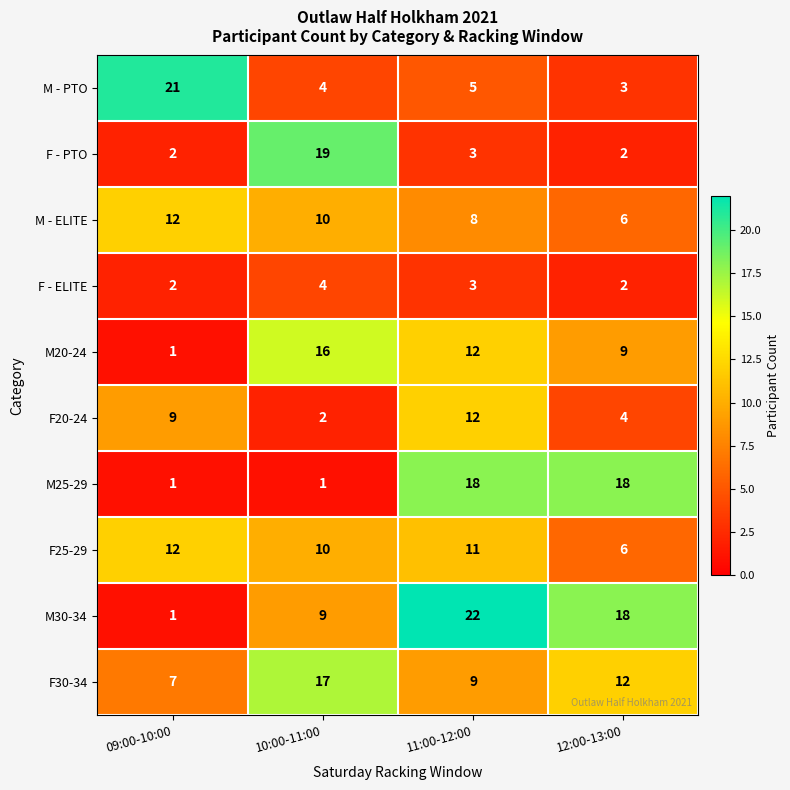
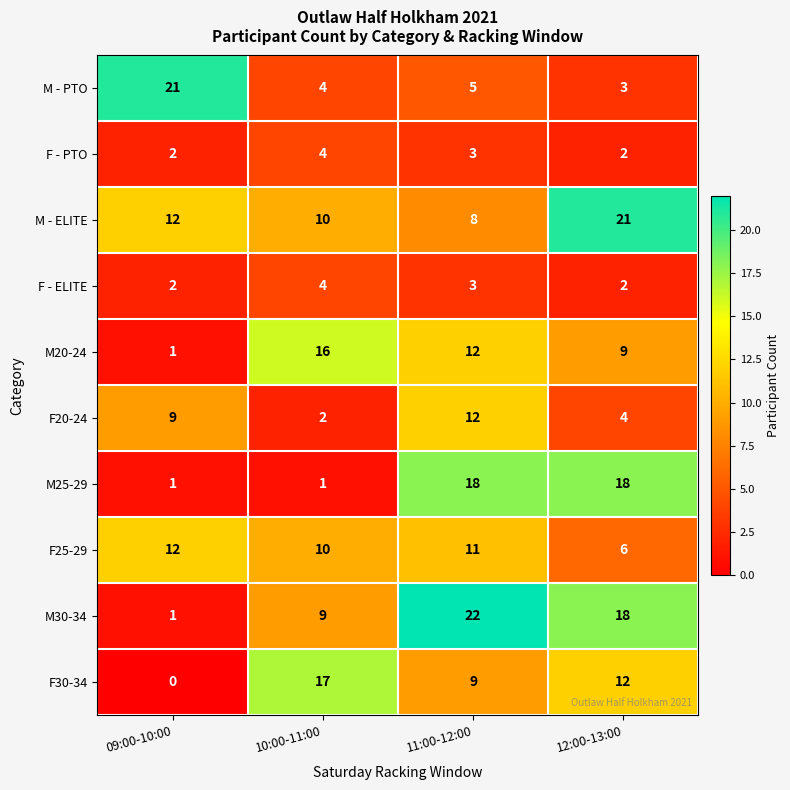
  {
    "M - PTO": {
      "09:00-10:00": 21,
      "10:00-11:00": 4,
      "11:00-12:00": 5,
      "12:00-13:00": 3
    },
    "F - PTO": {
      "09:00-10:00": 2,
-     "10:00-11:00": 19,
+     "10:00-11:00": 4,
      "11:00-12:00": 3,
      "12:00-13:00": 2
    },
    "M - ELITE": {
      "09:00-10:00": 12,
      "10:00-11:00": 10,
      "11:00-12:00": 8,
-     "12:00-13:00": 6
+     "12:00-13:00": 21
    },
    "F - ELITE": {
      "09:00-10:00": 2,
      "10:00-11:00": 4,
      "11:00-12:00": 3,
      "12:00-13:00": 2
    },
    "M20-24": {
      "09:00-10:00": 1,
      "10:00-11:00": 16,
      "11:00-12:00": 12,
      "12:00-13:00": 9
    },
    "F20-24": {
      "09:00-10:00": 9,
      "10:00-11:00": 2,
      "11:00-12:00": 12,
      "12:00-13:00": 4
    },
    "M25-29": {
      "09:00-10:00": 1,
      "10:00-11:00": 1,
      "11:00-12:00": 18,
      "12:00-13:00": 18
    },
    "F25-29": {
      "09:00-10:00": 12,
      "10:00-11:00": 10,
      "11:00-12:00": 11,
      "12:00-13:00": 6
    },
    "M30-34": {
      "09:00-10:00": 1,
      "10:00-11:00": 9,
      "11:00-12:00": 22,
      "12:00-13:00": 18
    },
    "F30-34": {
-     "09:00-10:00": 7,
+     "09:00-10:00": 0,
      "10:00-11:00": 17,
      "11:00-12:00": 9
    }
  }
